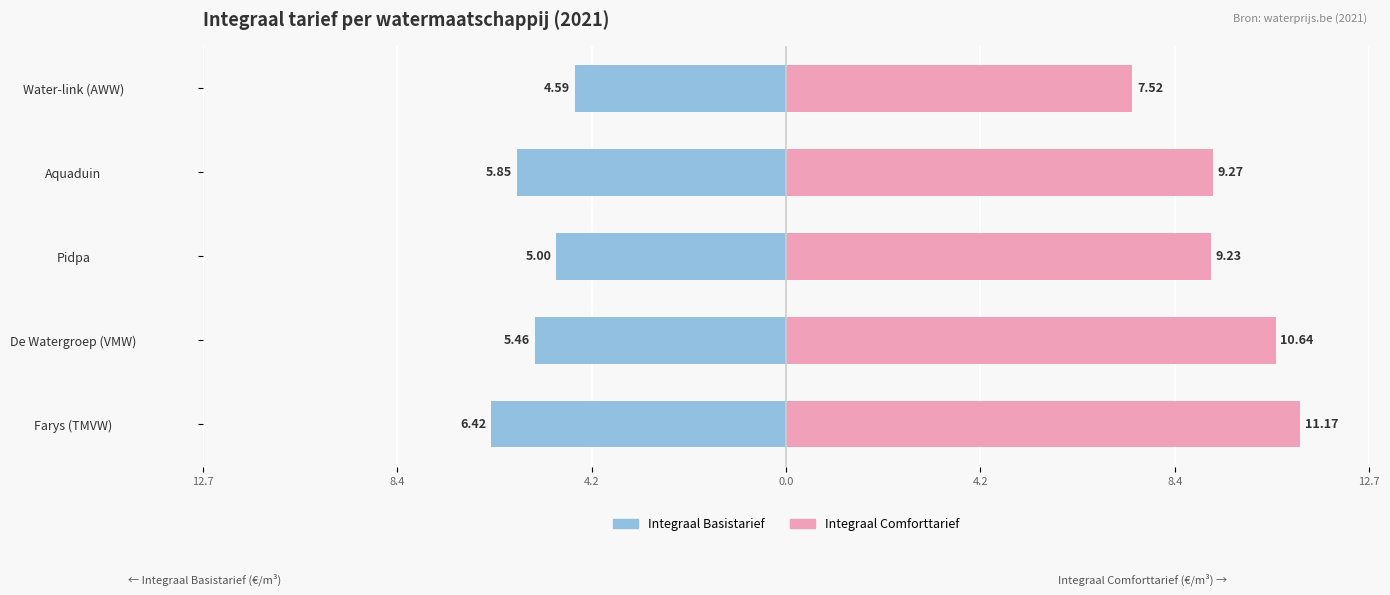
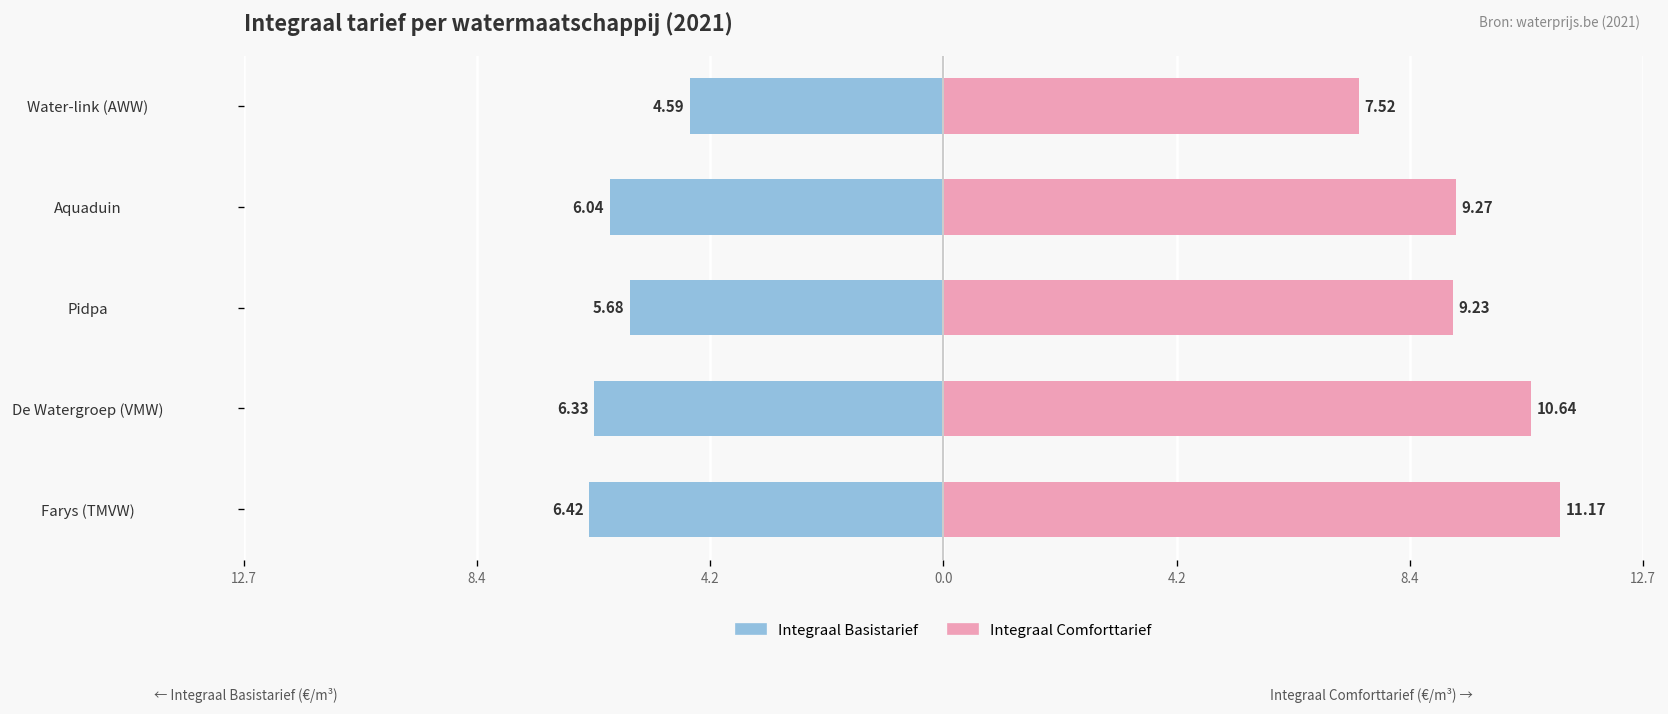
  {
    "Integraal Basistarief": {
-     "Aquaduin": 5.85,
-     "Pidpa": 5.00,
-     "De Watergroep (VMW)": 5.46
+     "Aquaduin": 6.04,
+     "Pidpa": 5.68,
+     "De Watergroep (VMW)": 6.33
    },
    "Integraal Comforttarief": {
      "Water-link (AWW)": 7.52,
      "Aquaduin": 9.27,
      "Pidpa": 9.23,
      "De Watergroep (VMW)": 10.64,
      "Farys (TMVW)": 11.17
    }
  }
